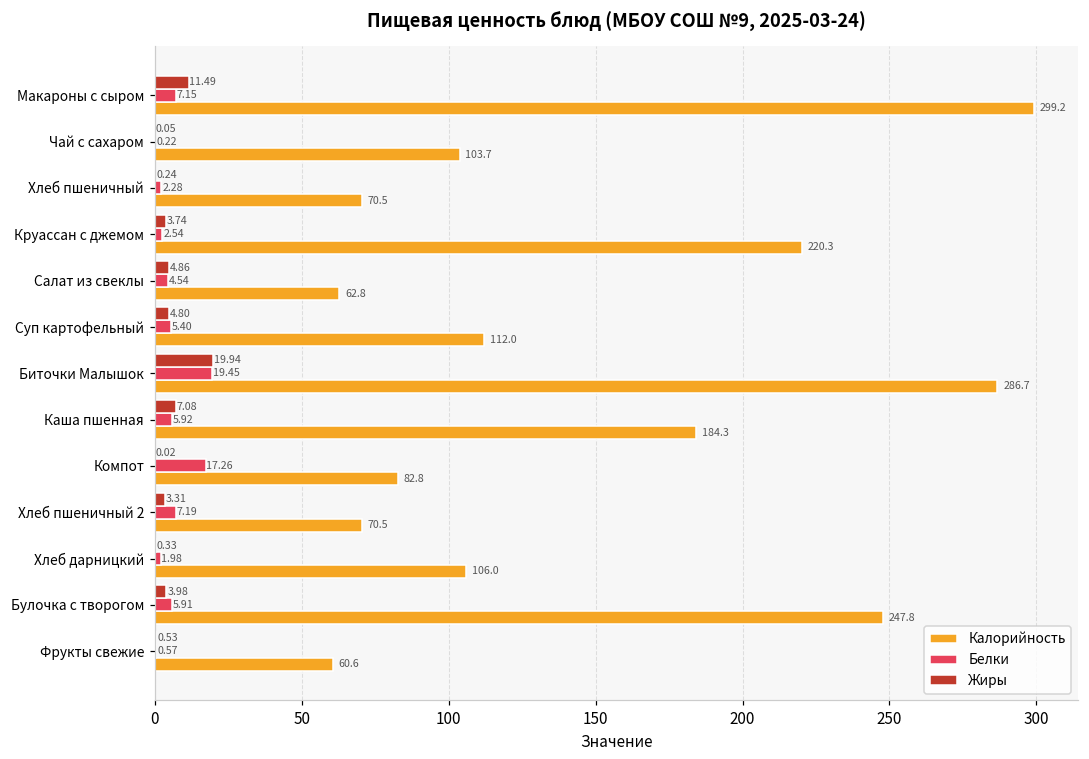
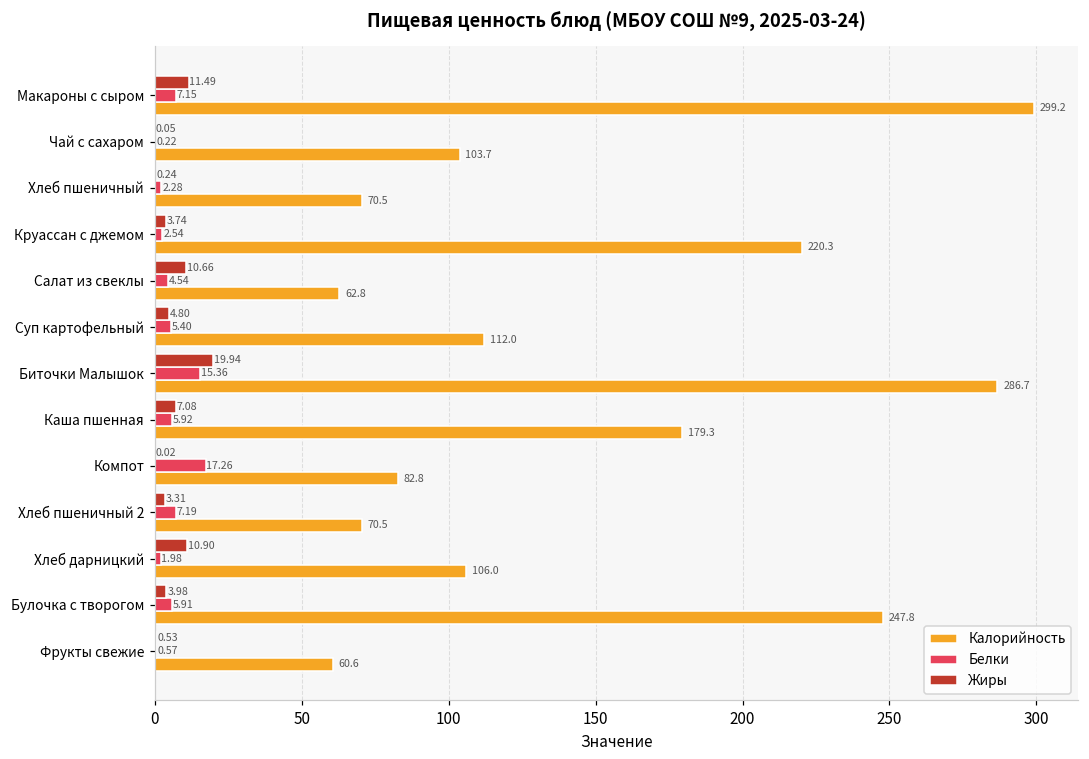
  {
    "Калорийность": {
      "Макароны с сыром": 299.2,
      "Чай с сахаром": 103.7,
      "Хлеб пшеничный": 70.5,
      "Круассан с джемом": 220.3,
      "Салат из свеклы": 62.8,
      "Суп картофельный": 112.0,
      "Биточки Малышок": 286.7,
-     "Каша пшенная": 184.3,
+     "Каша пшенная": 179.3,
      "Компот": 82.8,
      "Хлеб пшеничный 2": 70.5,
      "Хлеб дарницкий": 106.0,
      "Булочка с творогом": 247.8,
      "Фрукты свежие": 60.6
    },
    "Белки": {
      "Макароны с сыром": 7.15,
      "Чай с сахаром": 0.22,
      "Хлеб пшеничный": 2.28,
      "Круассан с джемом": 2.54,
      "Салат из свеклы": 4.54,
      "Суп картофельный": 5.40,
-     "Биточки Малышок": 19.45,
+     "Биточки Малышок": 15.36,
      "Каша пшенная": 5.92,
      "Компот": 17.26,
      "Хлеб пшеничный 2": 7.19,
      "Хлеб дарницкий": 1.98,
      "Булочка с творогом": 5.91,
      "Фрукты свежие": 0.57
    },
    "Жиры": {
      "Макароны с сыром": 11.49,
      "Чай с сахаром": 0.05,
      "Хлеб пшеничный": 0.24,
      "Круассан с джемом": 3.74,
-     "Салат из свеклы": 4.86,
+     "Салат из свеклы": 10.66,
      "Суп картофельный": 4.80,
      "Биточки Малышок": 19.94,
      "Каша пшенная": 7.08,
      "Компот": 0.02,
      "Хлеб пшеничный 2": 3.31,
-     "Хлеб дарницкий": 0.33,
+     "Хлеб дарницкий": 10.90,
      "Булочка с творогом": 3.98,
      "Фрукты свежие": 0.53
    }
  }
